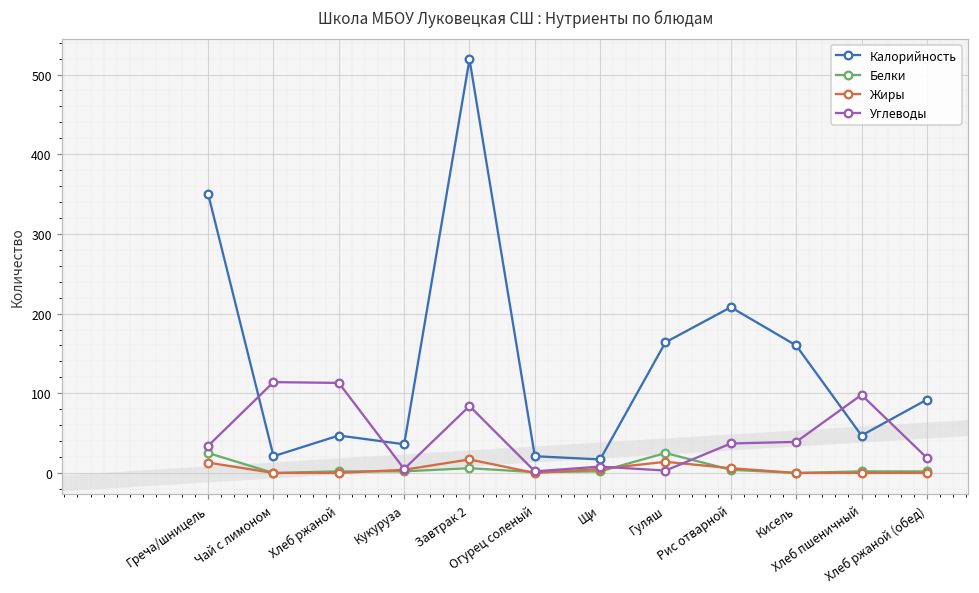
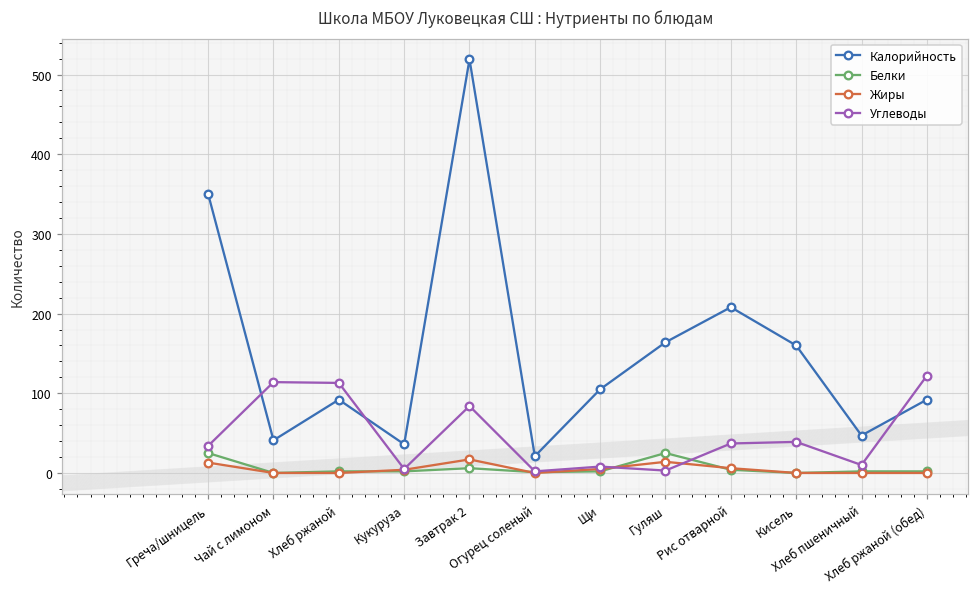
  {
    "Калорийность": {
      "Греча/шницель": 350,
-     "Чай с лимоном": 20,
-     "Хлеб ржаной": 50,
+     "Чай с лимоном": 40,
+     "Хлеб ржаной": 90,
      "Кукуруза": 40,
      "Завтрак 2": 520,
      "Огурец соленый": 20,
-     "Щи": 20,
+     "Щи": 110,
      "Гуляш": 160,
      "Рис отварной": 210,
      "Кисель": 160,
      "Хлеб пшеничный": 50,
      "Хлеб ржаной (обед)": 90
    },
    "Белки": {
      "Греча/шницель": 30,
      "Завтрак 2": 10,
      "Гуляш": 30
    },
    "Жиры": {
      "Греча/шницель": 10,
      "Завтрак 2": 20,
      "Гуляш": 10
    },
    "Углеводы": {
      "Греча/шницель": 30,
      "Чай с лимоном": 110,
      "Хлеб ржаной": 110,
      "Завтрак 2": 80,
      "Гуляш": 0,
      "Рис отварной": 40,
      "Кисель": 40,
-     "Хлеб пшеничный": 100,
-     "Хлеб ржаной (обед)": 20
+     "Хлеб пшеничный": 10,
+     "Хлеб ржаной (обед)": 120
    }
  }
